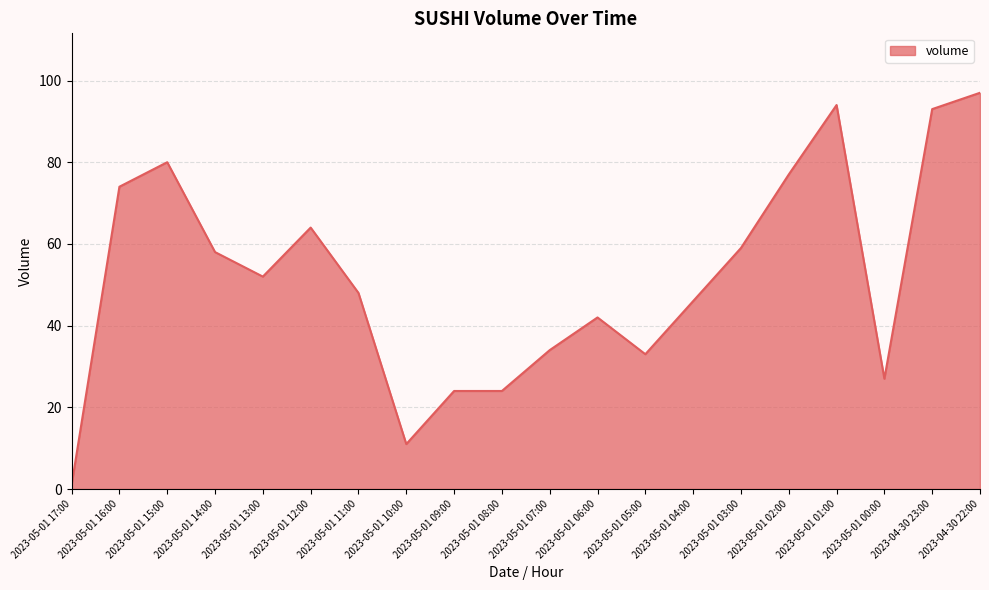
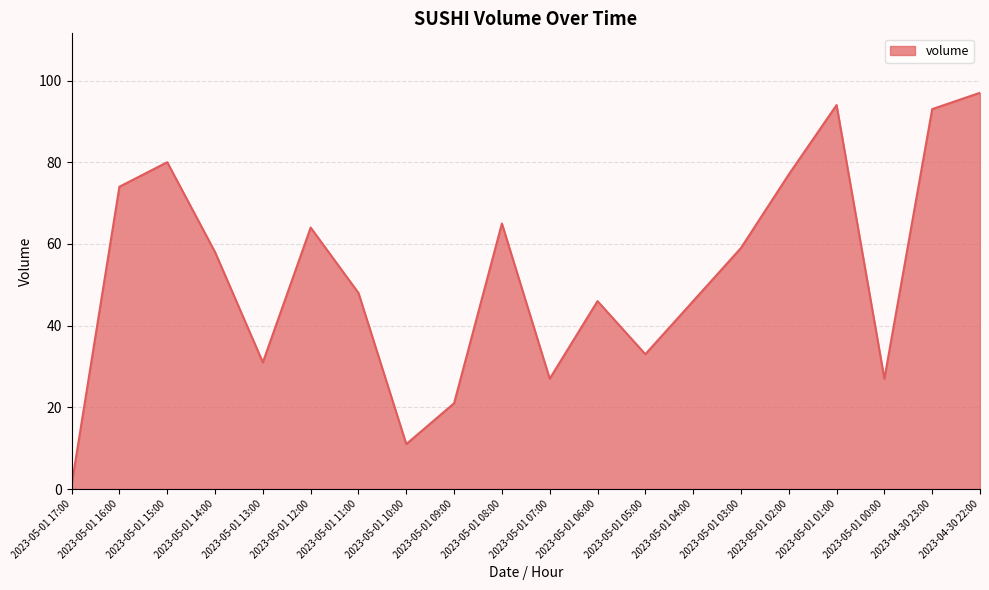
  {
    "2023-05-01 17:00": 1,
    "2023-05-01 16:00": 74,
    "2023-05-01 15:00": 80,
    "2023-05-01 14:00": 58,
-   "2023-05-01 13:00": 52,
+   "2023-05-01 13:00": 31,
    "2023-05-01 12:00": 64,
    "2023-05-01 11:00": 48,
    "2023-05-01 10:00": 11,
-   "2023-05-01 09:00": 24,
-   "2023-05-01 08:00": 24,
-   "2023-05-01 07:00": 34,
-   "2023-05-01 06:00": 42,
+   "2023-05-01 09:00": 21,
+   "2023-05-01 08:00": 65,
+   "2023-05-01 07:00": 27,
+   "2023-05-01 06:00": 46,
    "2023-05-01 05:00": 33,
    "2023-05-01 04:00": 46,
    "2023-05-01 03:00": 59,
    "2023-05-01 02:00": 77,
    "2023-05-01 01:00": 94,
    "2023-05-01 00:00": 27,
    "2023-04-30 23:00": 93,
    "2023-04-30 22:00": 97
  }
